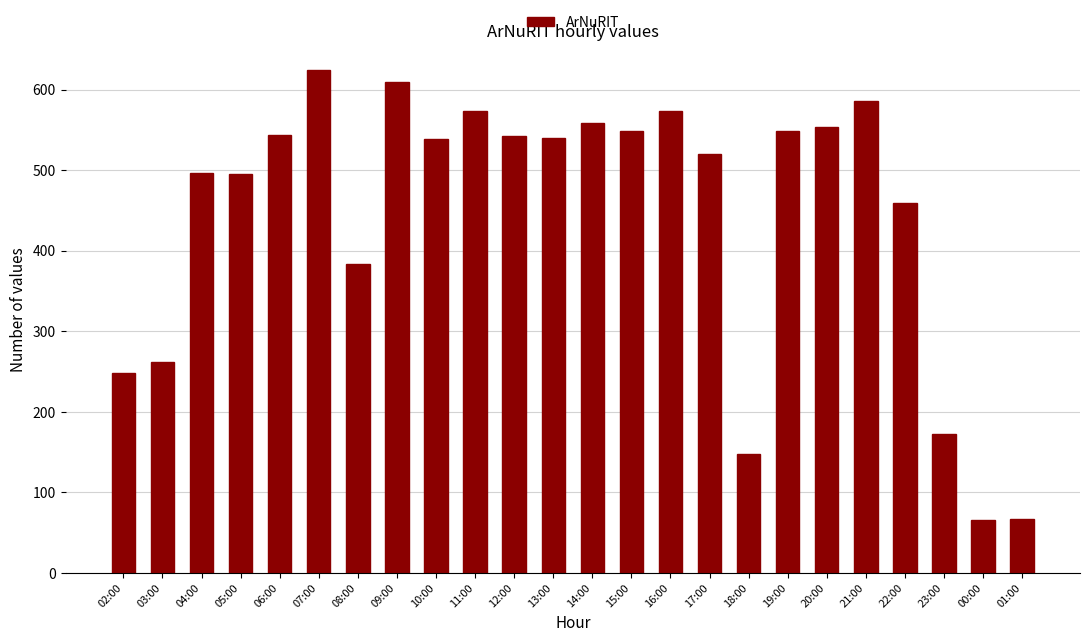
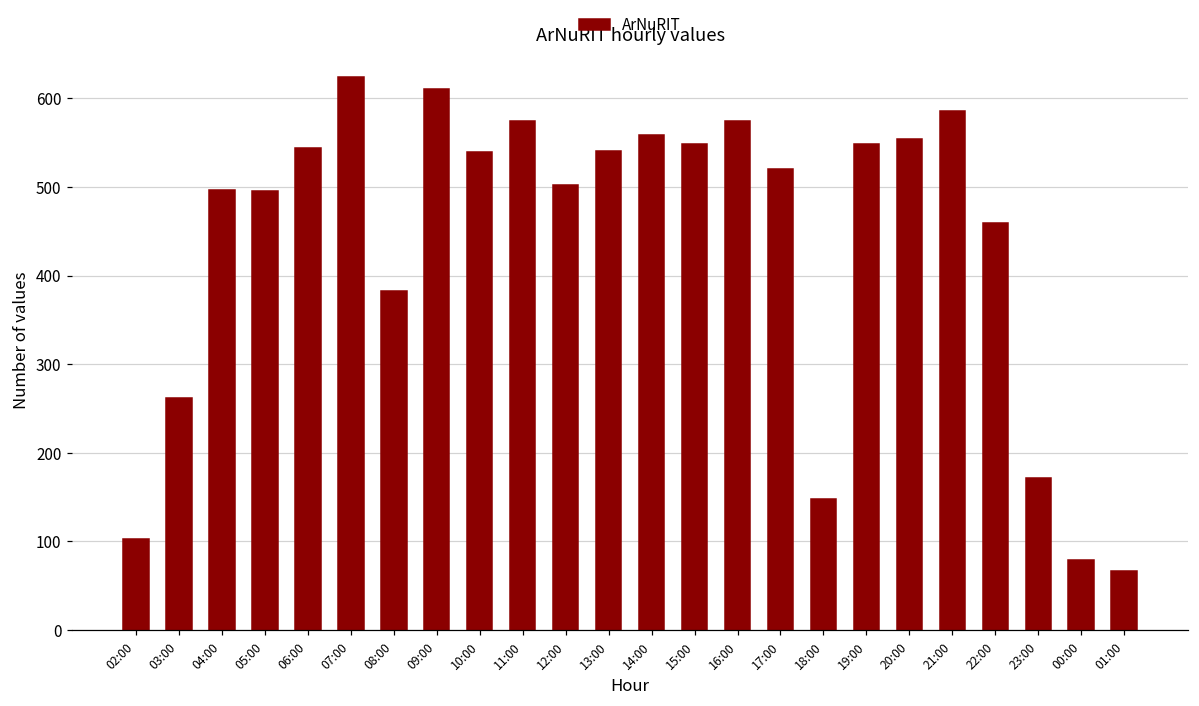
  {
-   "02:00": 250,
+   "02:00": 100,
    "03:00": 260,
    "04:00": 500,
    "05:00": 500,
    "06:00": 540,
    "07:00": 620,
    "08:00": 380,
    "09:00": 610,
    "10:00": 540,
    "11:00": 570,
-   "12:00": 540,
+   "12:00": 500,
    "13:00": 540,
    "14:00": 560,
    "15:00": 550,
    "16:00": 570,
    "17:00": 520,
    "18:00": 150,
    "19:00": 550,
    "20:00": 550,
    "21:00": 590,
    "22:00": 460,
    "23:00": 170,
-   "00:00": 70,
+   "00:00": 80,
    "01:00": 70
  }
